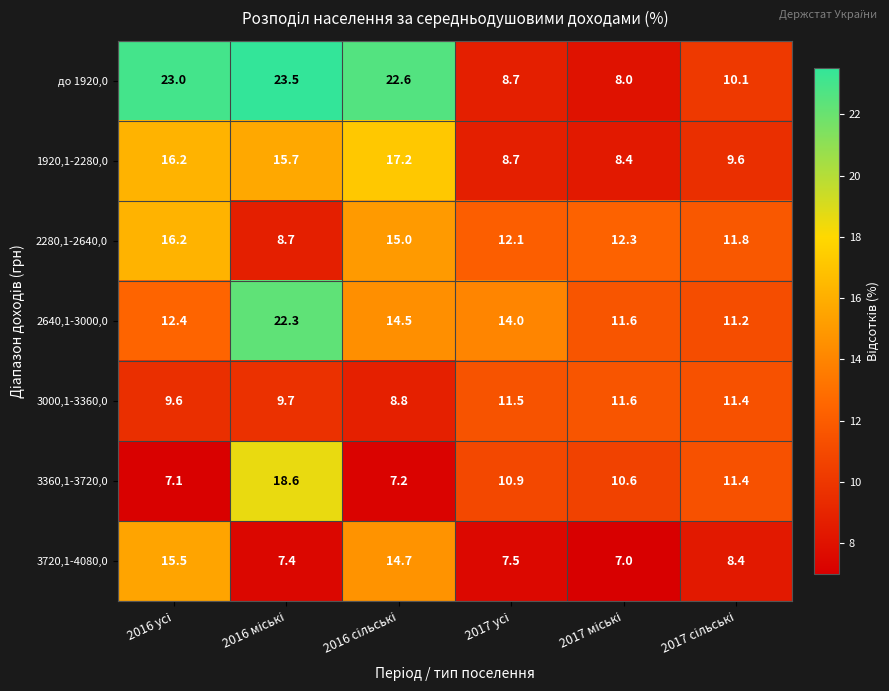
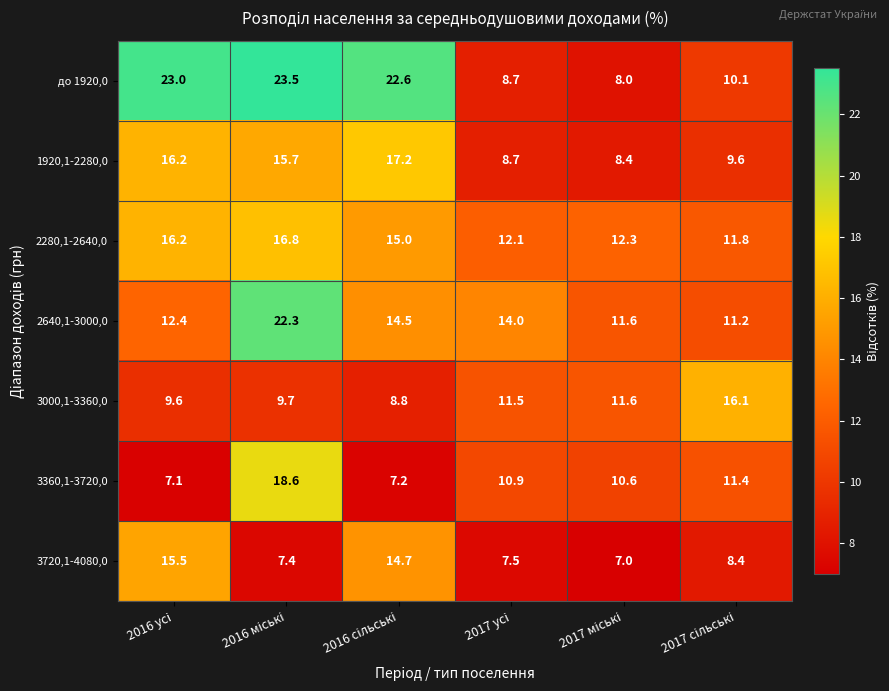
  {
    "до 1920,0": {
      "2016 усі": 23.0,
      "2016 міські": 23.5,
      "2016 сільські": 22.6,
      "2017 усі": 8.7,
      "2017 міські": 8.0,
      "2017 сільські": 10.1
    },
    "1920,1-2280,0": {
      "2016 усі": 16.2,
      "2016 міські": 15.7,
      "2016 сільські": 17.2,
      "2017 усі": 8.7,
      "2017 міські": 8.4,
      "2017 сільські": 9.6
    },
    "2280,1-2640,0": {
      "2016 усі": 16.2,
-     "2016 міські": 8.7,
+     "2016 міські": 16.8,
      "2016 сільські": 15.0,
      "2017 усі": 12.1,
      "2017 міські": 12.3,
      "2017 сільські": 11.8
    },
    "2640,1-3000,0": {
      "2016 усі": 12.4,
      "2016 міські": 22.3,
      "2016 сільські": 14.5,
      "2017 усі": 14.0,
      "2017 міські": 11.6,
      "2017 сільські": 11.2
    },
    "3000,1-3360,0": {
      "2016 усі": 9.6,
      "2016 міські": 9.7,
      "2016 сільські": 8.8,
      "2017 усі": 11.5,
      "2017 міські": 11.6,
-     "2017 сільські": 11.4
+     "2017 сільські": 16.1
    },
    "3360,1-3720,0": {
      "2016 усі": 7.1,
      "2016 міські": 18.6,
      "2016 сільські": 7.2,
      "2017 усі": 10.9,
      "2017 міські": 10.6,
      "2017 сільські": 11.4
    },
    "3720,1-4080,0": {
      "2016 усі": 15.5,
      "2016 міські": 7.4,
      "2016 сільські": 14.7,
      "2017 усі": 7.5,
      "2017 міські": 7.0,
      "2017 сільські": 8.4
    }
  }
